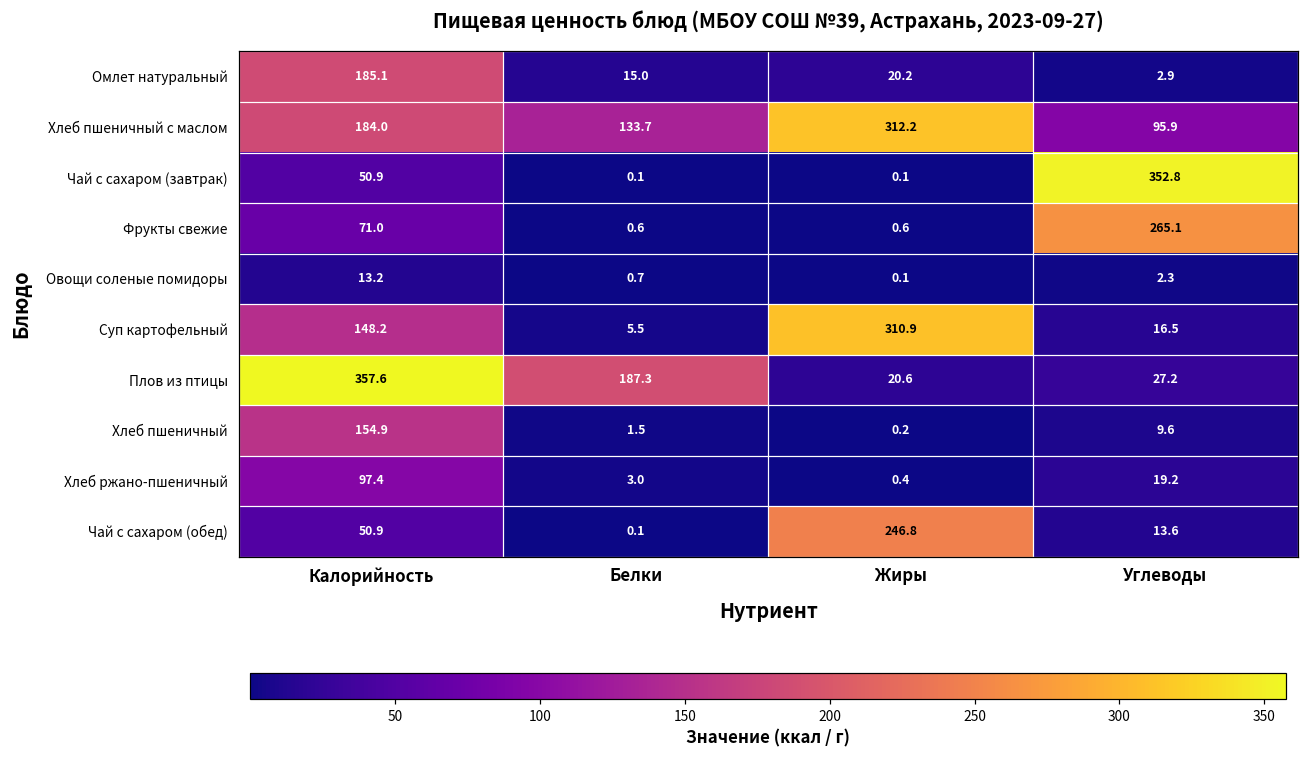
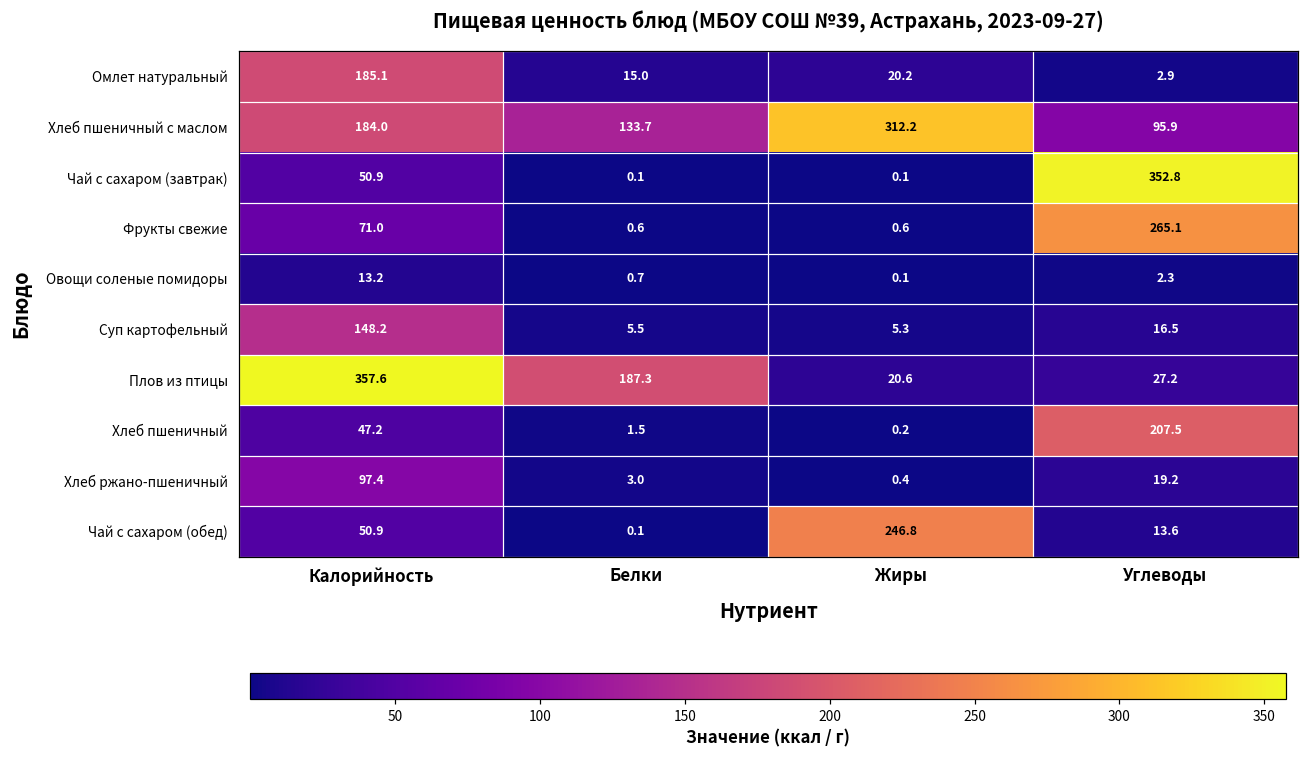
  {
    "Омлет натуральный": {
      "Калорийность": 185.1,
      "Белки": 15.0,
      "Жиры": 20.2,
      "Углеводы": 2.9
    },
    "Хлеб пшеничный с маслом": {
      "Калорийность": 184.0,
      "Белки": 133.7,
      "Жиры": 312.2,
      "Углеводы": 95.9
    },
    "Чай с сахаром (завтрак)": {
      "Калорийность": 50.9,
      "Белки": 0.1,
      "Жиры": 0.1,
      "Углеводы": 352.8
    },
    "Фрукты свежие": {
      "Калорийность": 71.0,
      "Белки": 0.6,
      "Жиры": 0.6,
      "Углеводы": 265.1
    },
    "Овощи соленые помидоры": {
      "Калорийность": 13.2,
      "Белки": 0.7,
      "Жиры": 0.1,
      "Углеводы": 2.3
    },
    "Суп картофельный": {
      "Калорийность": 148.2,
      "Белки": 5.5,
-     "Жиры": 310.9,
+     "Жиры": 5.3,
      "Углеводы": 16.5
    },
    "Плов из птицы": {
      "Калорийность": 357.6,
      "Белки": 187.3,
      "Жиры": 20.6,
      "Углеводы": 27.2
    },
    "Хлеб пшеничный": {
-     "Калорийность": 154.9,
+     "Калорийность": 47.2,
      "Белки": 1.5,
      "Жиры": 0.2,
-     "Углеводы": 9.6
+     "Углеводы": 207.5
    },
    "Хлеб ржано-пшеничный": {
      "Калорийность": 97.4,
      "Белки": 3.0,
      "Жиры": 0.4,
      "Углеводы": 19.2
    },
    "Чай с сахаром (обед)": {
      "Калорийность": 50.9,
      "Белки": 0.1,
      "Жиры": 246.8,
      "Углеводы": 13.6
    }
  }
